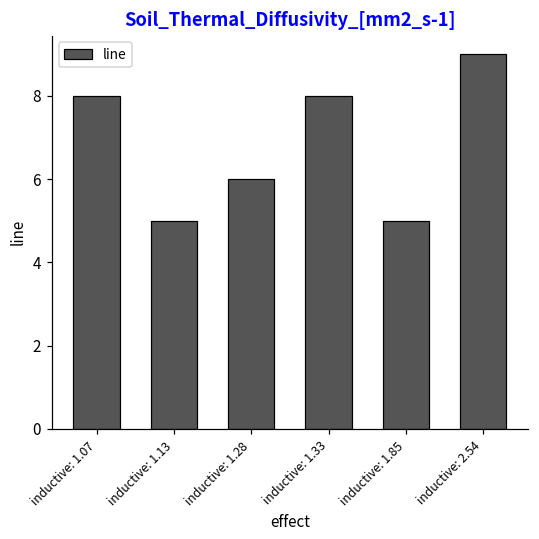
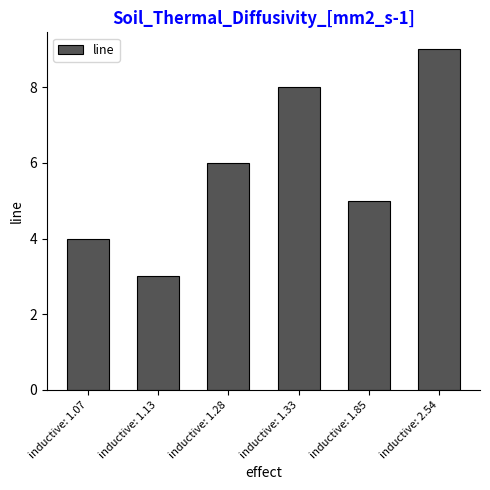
  {
-   "inductive: 1.07": 8,
-   "inductive: 1.13": 5,
+   "inductive: 1.07": 4,
+   "inductive: 1.13": 3,
    "inductive: 1.28": 6,
    "inductive: 1.33": 8,
    "inductive: 1.85": 5,
    "inductive: 2.54": 9
  }
